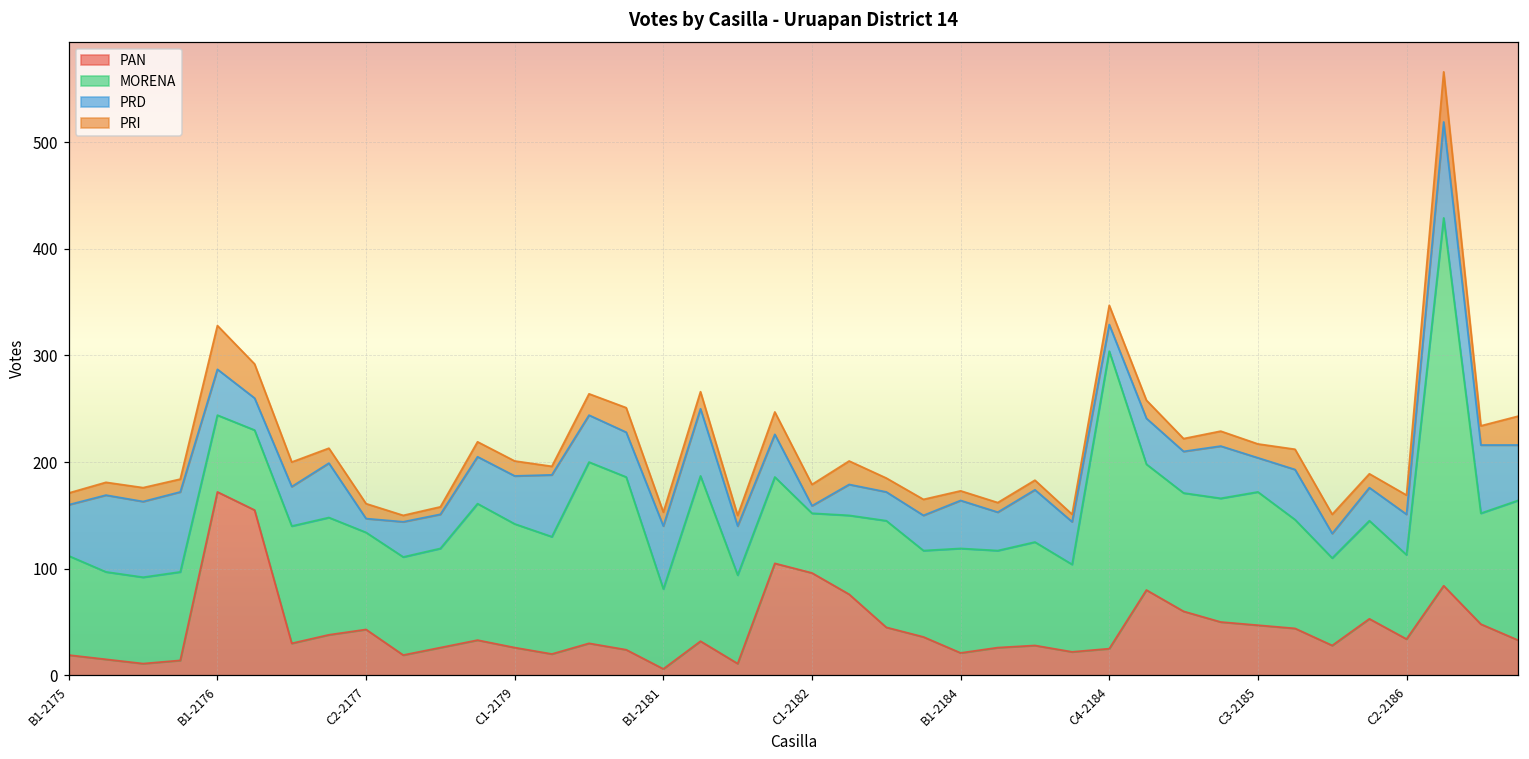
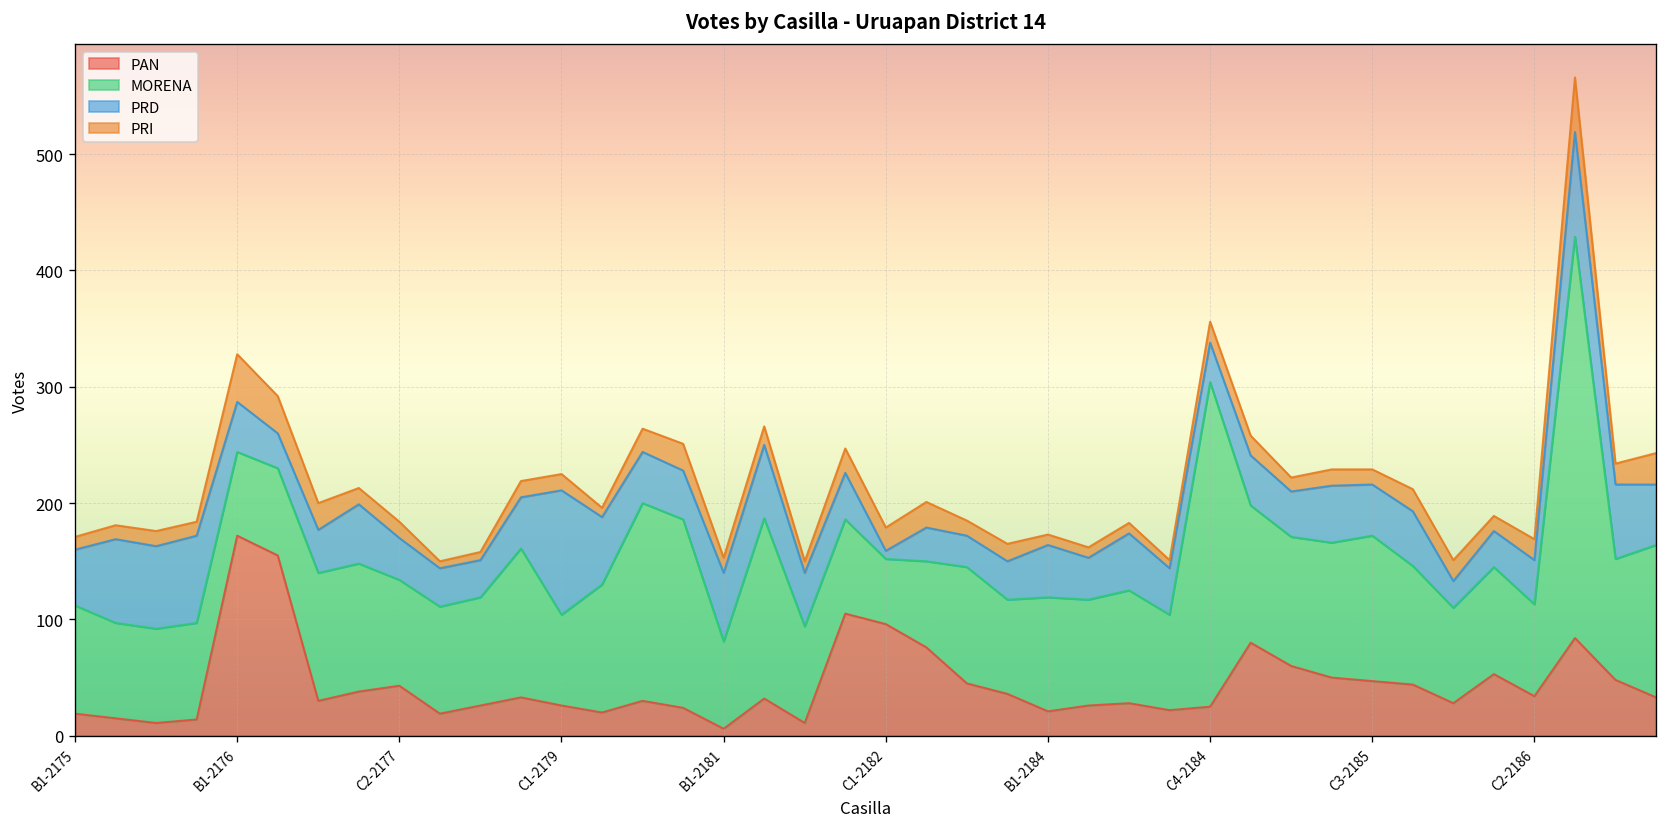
  {
    "MORENA": {
      "B1-2175": 90,
      "B1-2176": 70,
      "C2-2177": 90,
-     "C1-2179": 120,
+     "C1-2179": 80,
      "B1-2181": 80,
      "C1-2182": 60,
      "B1-2184": 100,
      "C4-2184": 280,
      "C3-2185": 130,
      "C2-2186": 80
    },
    "PRD": {
      "B1-2175": 50,
      "B1-2176": 40,
-     "C2-2177": 10,
-     "C1-2179": 50,
+     "C2-2177": 40,
+     "C1-2179": 110,
      "B1-2181": 60,
      "C1-2182": 10,
      "B1-2184": 50,
-     "C4-2184": 25,
-     "C3-2185": 30,
+     "C4-2184": 34,
+     "C3-2185": 40,
      "C2-2186": 40
    }
  }
